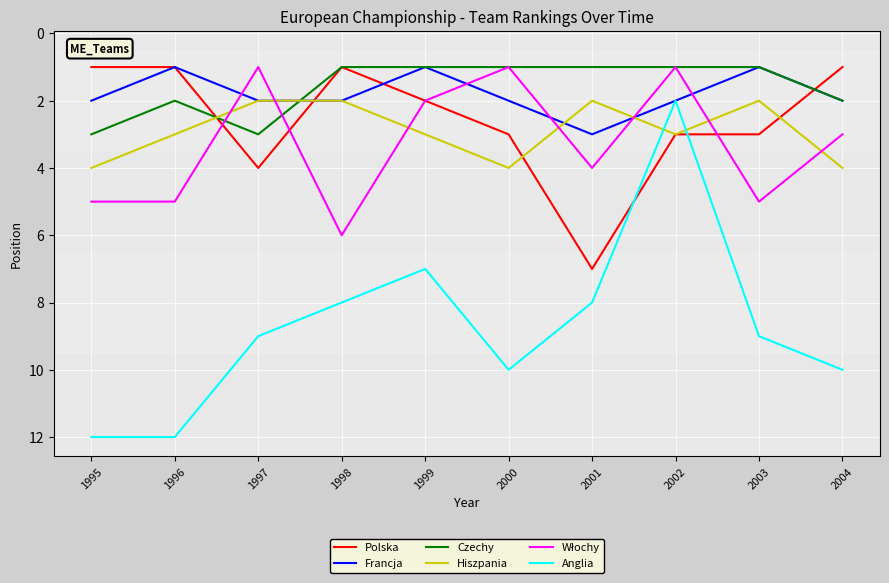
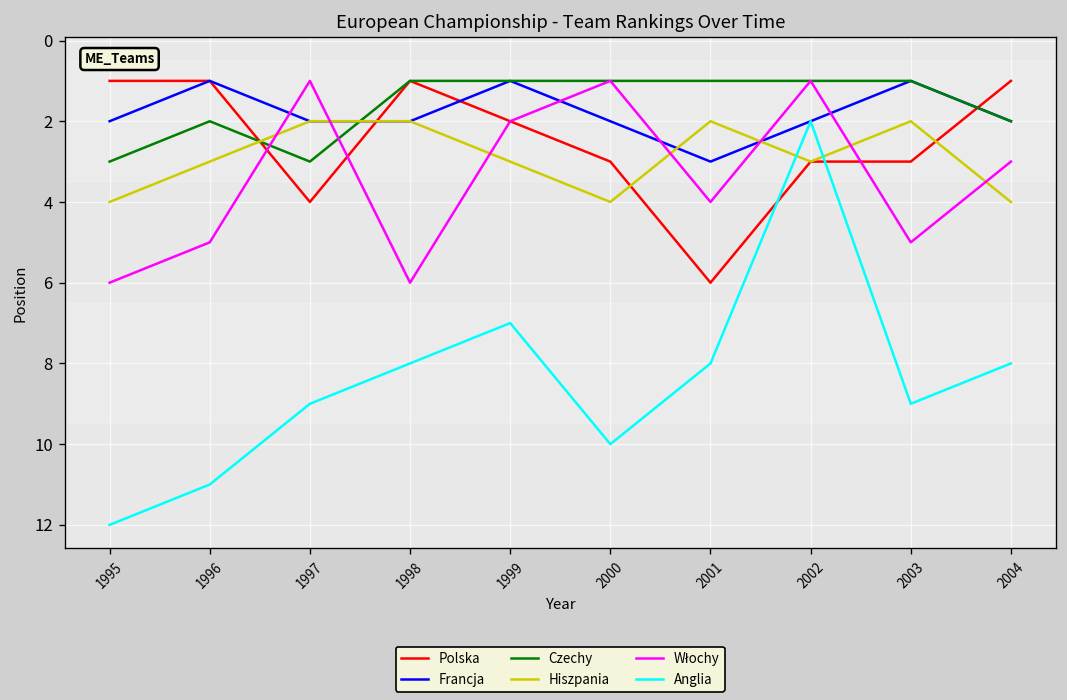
  {
    "Polska": {
      "1995": 1,
      "1997": 4,
      "2000": 3,
-     "2001": 7,
+     "2001": 6,
      "2003": 3,
      "2004": 1
    },
    "Francja": {
      "1995": 2,
      "2000": 2,
      "2001": 3
    },
    "Czechy": {
      "1995": 3,
      "1996": 2,
      "1997": 3,
      "2001": 1
    },
    "Hiszpania": {
      "1995": 4,
      "1996": 3,
      "1999": 3,
      "2000": 4,
      "2001": 2,
      "2003": 2,
      "2004": 4
    },
    "Włochy": {
-     "1995": 5,
+     "1995": 6,
      "1996": 5,
      "1997": 1,
      "1998": 6,
      "2001": 4,
      "2003": 5,
      "2004": 3
    },
    "Anglia": {
      "1995": 12,
-     "1996": 12,
+     "1996": 11,
      "1997": 9,
      "1998": 8,
      "1999": 7,
      "2000": 10,
      "2001": 8,
      "2003": 9,
-     "2004": 10
+     "2004": 8
    }
  }
